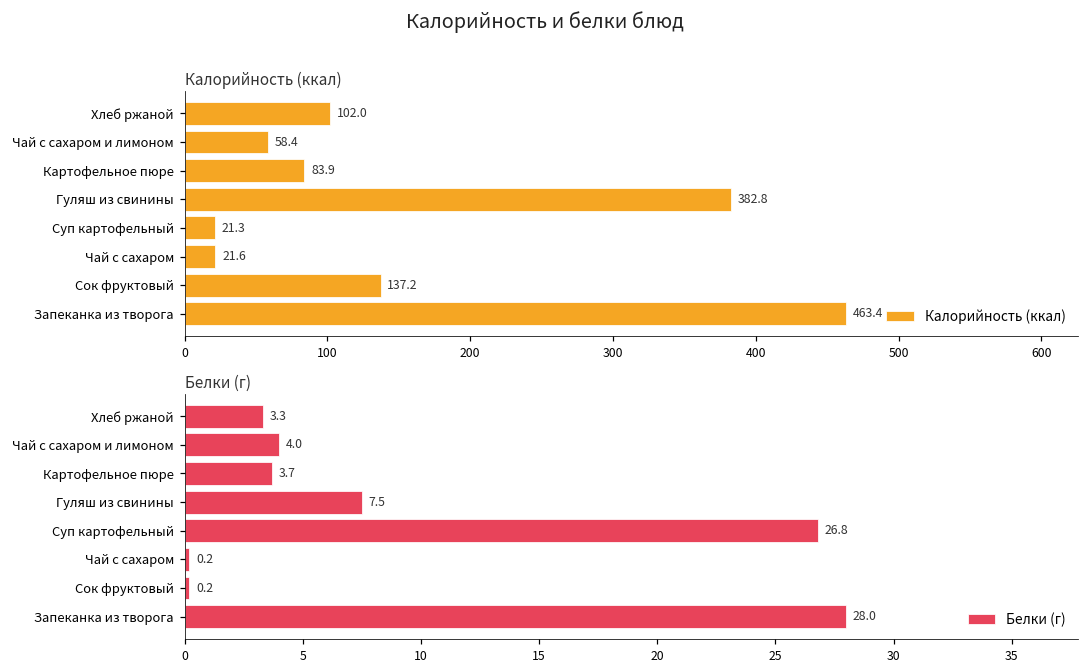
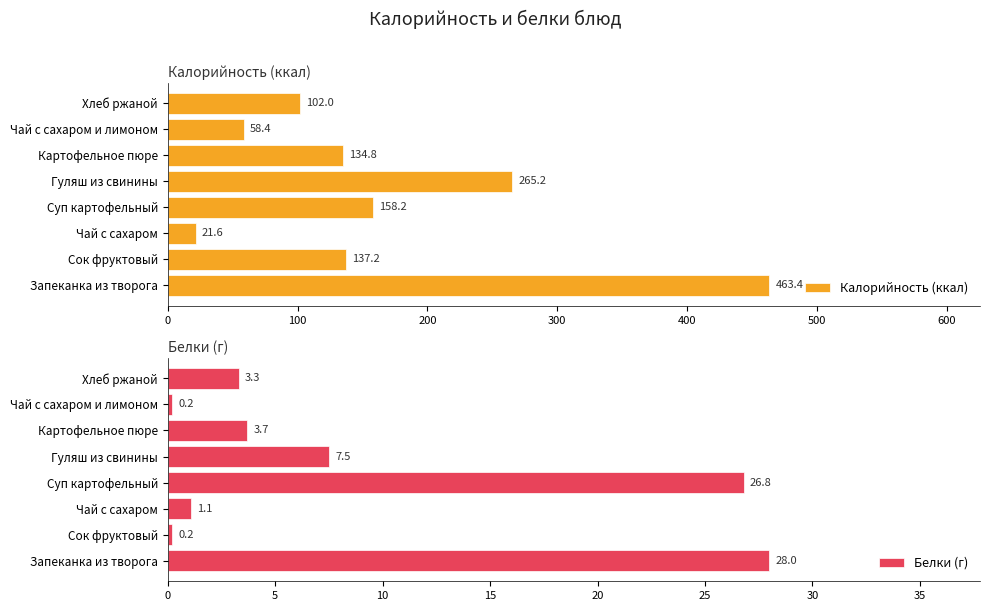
  {
    "Калорийность (ккал)": {
      "Хлеб ржаной": 102.0,
      "Чай с сахаром и лимоном": 58.4,
-     "Картофельное пюре": 83.9,
-     "Гуляш из свинины": 382.8,
-     "Суп картофельный": 21.3,
+     "Картофельное пюре": 134.8,
+     "Гуляш из свинины": 265.2,
+     "Суп картофельный": 158.2,
      "Чай с сахаром": 21.6,
      "Сок фруктовый": 137.2,
      "Запеканка из творога": 463.4
    },
    "Белки (г)": {
      "Хлеб ржаной": 3.3,
-     "Чай с сахаром и лимоном": 4.0,
+     "Чай с сахаром и лимоном": 0.2,
      "Картофельное пюре": 3.7,
      "Гуляш из свинины": 7.5,
      "Суп картофельный": 26.8,
-     "Чай с сахаром": 0.2,
+     "Чай с сахаром": 1.1,
      "Сок фруктовый": 0.2,
      "Запеканка из творога": 28.0
    }
  }
